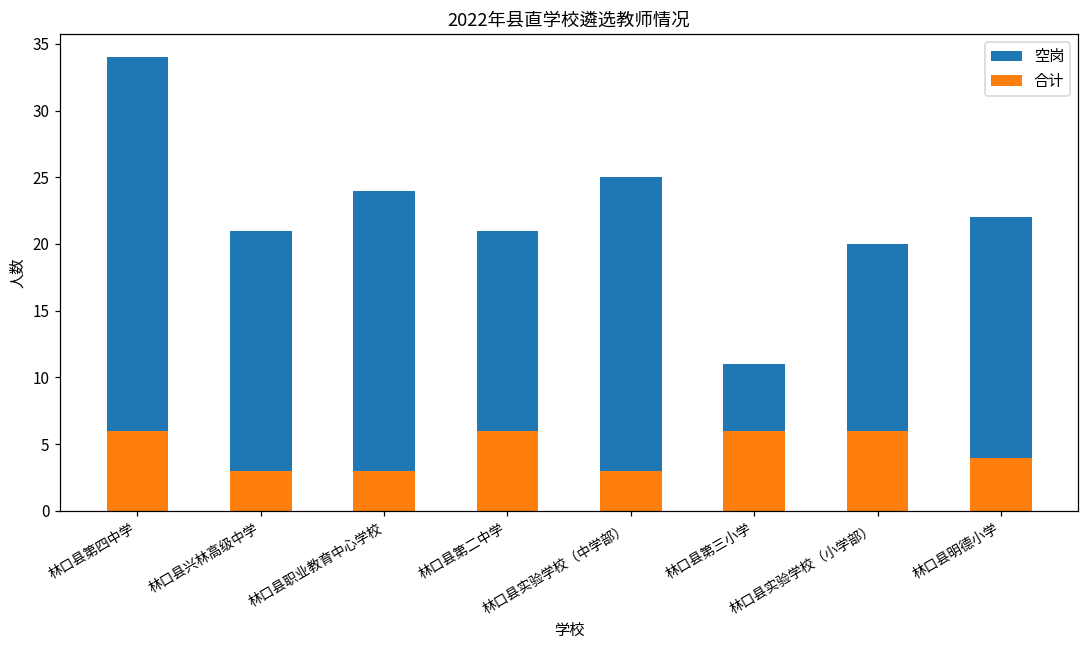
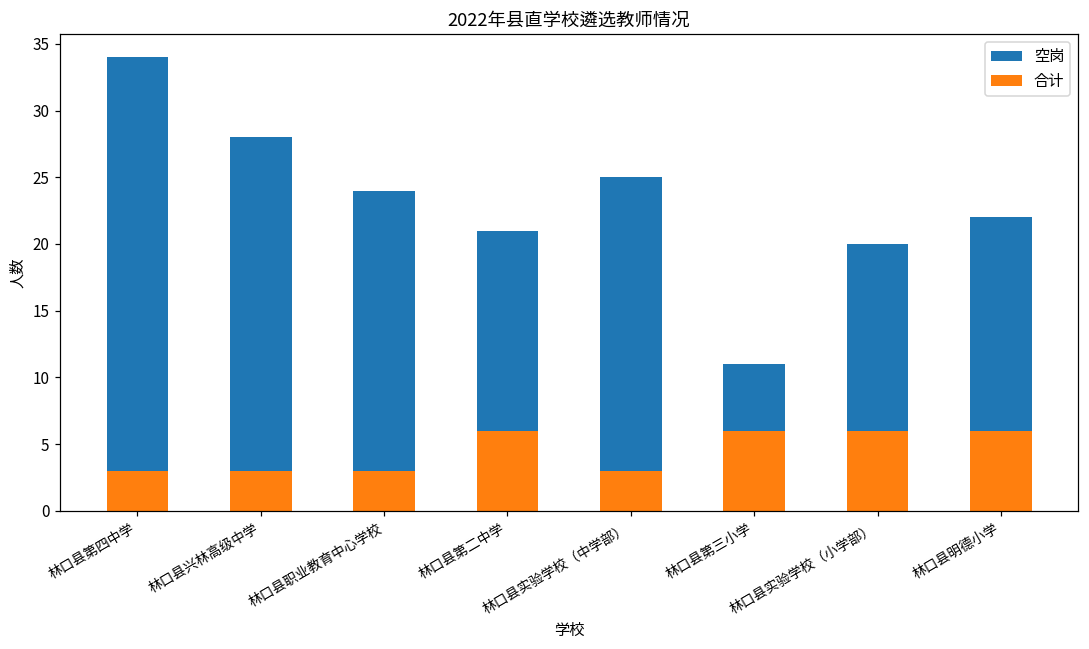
  {
    "空岗": {
      "林口县第四中学": 34,
-     "林口县兴林高级中学": 21,
+     "林口县兴林高级中学": 28,
      "林口县职业教育中心学校": 24,
      "林口县第二中学": 21,
      "林口县实验学校（中学部）": 25,
      "林口县第三小学": 11,
      "林口县实验学校（小学部）": 20,
      "林口县明德小学": 22
    },
    "合计": {
-     "林口县第四中学": 6,
-     "林口县明德小学": 4
+     "林口县第四中学": 3,
+     "林口县明德小学": 6
    }
  }
